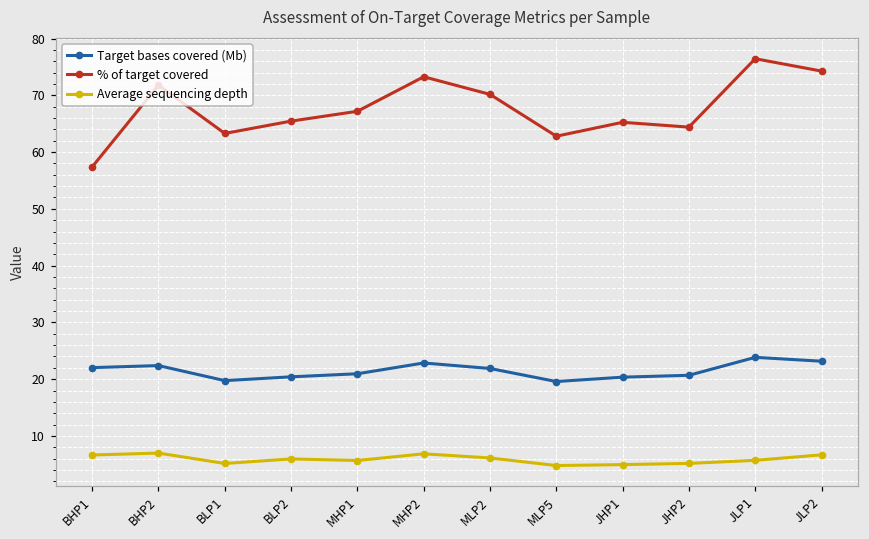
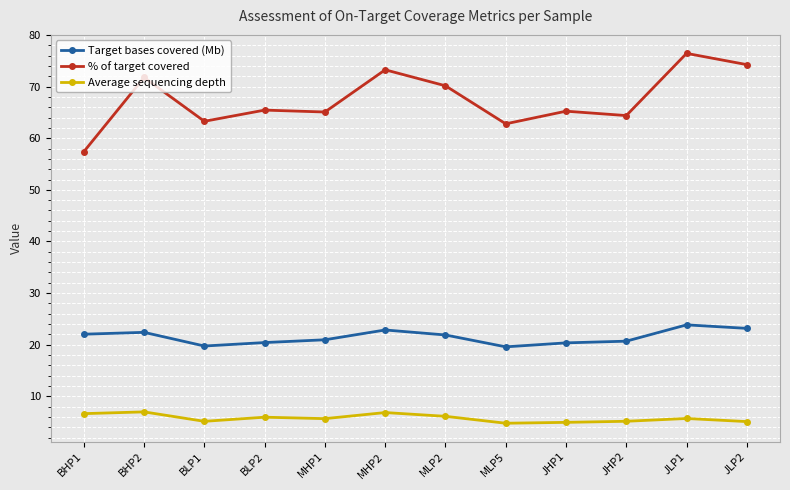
  {
    "Target bases covered (Mb)": {
      "BHP1": 22,
      "BHP2": 22,
      "BLP1": 20,
      "BLP2": 20,
      "MHP1": 21,
      "MHP2": 23,
      "MLP2": 22,
      "MLP5": 20,
      "JHP1": 20,
      "JHP2": 21,
      "JLP1": 24,
      "JLP2": 23
    },
    "% of target covered": {
      "BHP1": 57,
      "BLP1": 63,
      "BLP2": 65,
-     "MHP1": 67,
+     "MHP1": 65,
      "MHP2": 73,
      "MLP2": 70,
      "MLP5": 63,
      "JHP1": 65,
      "JHP2": 64,
      "JLP1": 76,
      "JLP2": 74
    },
    "Average sequencing depth": {
      "BHP1": 7,
      "BHP2": 7,
      "BLP1": 5,
      "BLP2": 6,
      "MHP1": 6,
      "MHP2": 7,
      "MLP2": 6,
      "MLP5": 5,
      "JHP1": 5,
      "JHP2": 5,
      "JLP1": 6,
-     "JLP2": 7
+     "JLP2": 5
    }
  }
